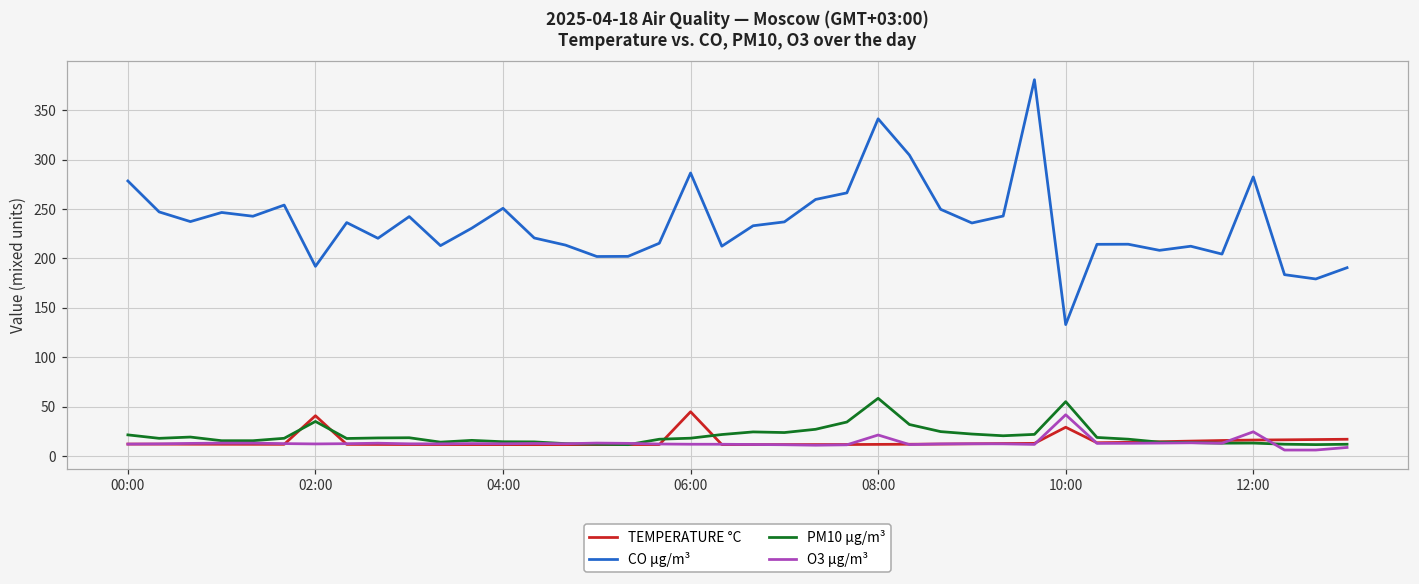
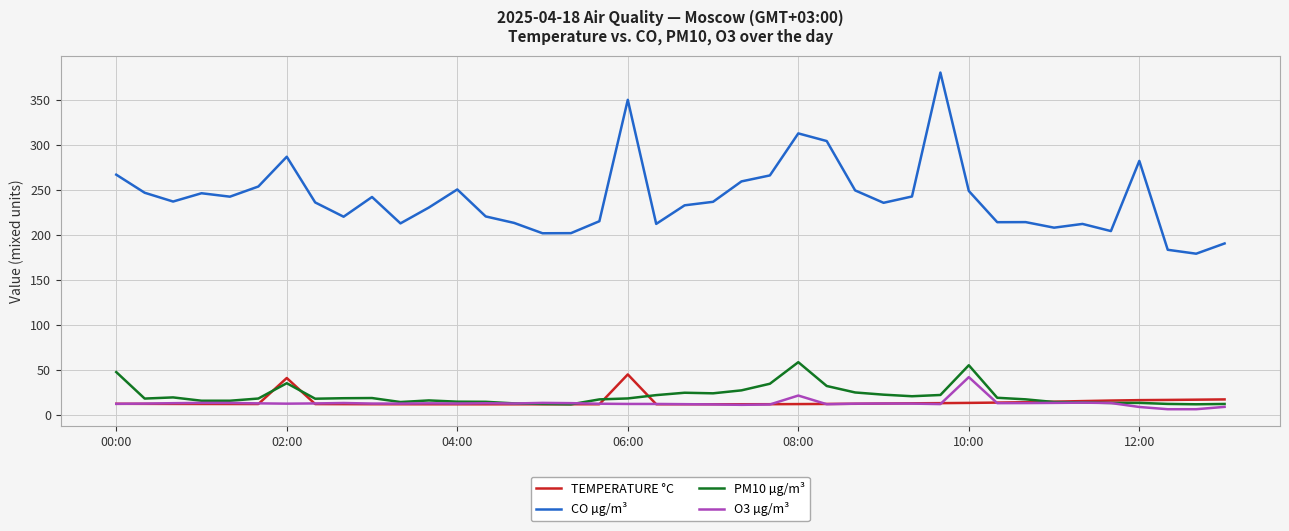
  {
    "TEMPERATURE °C": {
      "02:00": 40,
      "06:00": 40,
      "08:00": 10,
-     "10:00": 30,
+     "10:00": 10,
      "12:00": 20
    },
    "CO µg/m³": {
-     "00:00": 280,
-     "02:00": 190,
+     "00:00": 270,
+     "02:00": 290,
      "04:00": 250,
-     "06:00": 290,
-     "08:00": 340,
-     "10:00": 130,
+     "06:00": 350,
+     "08:00": 310,
+     "10:00": 250,
      "12:00": 280
    },
    "PM10 µg/m³": {
-     "00:00": 20,
+     "00:00": 50,
      "02:00": 30,
      "06:00": 20,
      "08:00": 60,
      "10:00": 60,
      "12:00": 10
    },
    "O3 µg/m³": {
      "02:00": 10,
      "06:00": 10,
      "08:00": 20,
      "10:00": 40,
-     "12:00": 20
+     "12:00": 10
    }
  }
